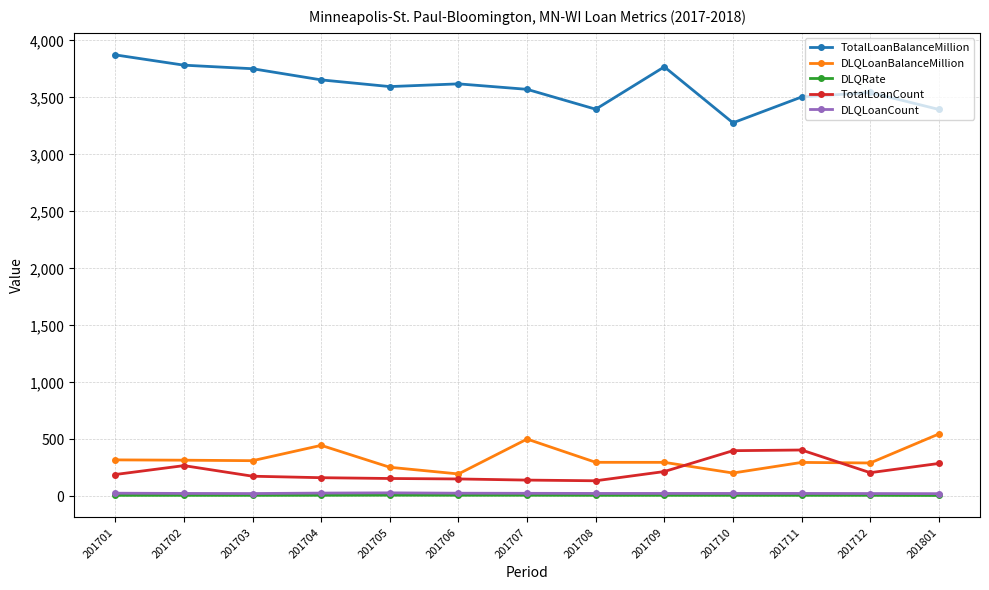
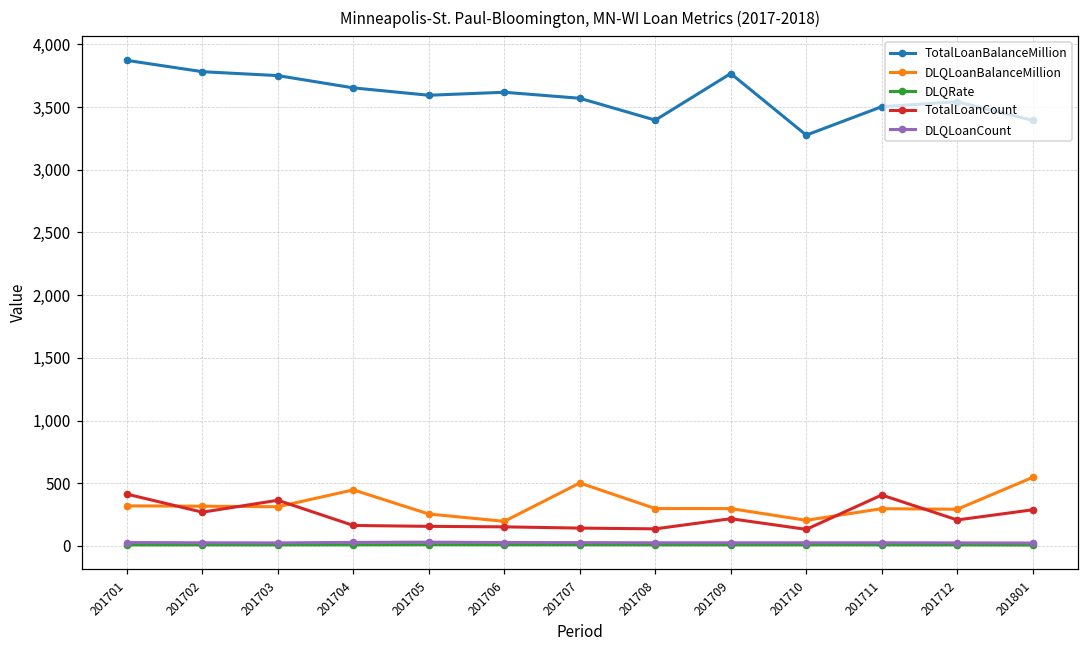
  {
    "TotalLoanBalanceMillion": {
      "201701": "3,870",
      "201702": "3,780",
      "201703": "3,750",
      "201704": "3,650",
      "201705": "3,590",
      "201706": "3,620",
      "201707": "3,570",
      "201708": "3,400",
      "201709": "3,770",
      "201710": "3,280",
      "201711": "3,500"
    },
    "DLQLoanBalanceMillion": {
      "201701": "320",
      "201702": "320",
      "201703": "310",
      "201704": "450",
      "201705": "250",
      "201706": "200",
      "201707": "500",
      "201708": "300",
      "201709": "300",
      "201710": "200",
      "201711": "300",
      "201712": "290",
      "201801": "550"
    },
    "TotalLoanCount": {
-     "201701": "190",
+     "201701": "410",
      "201702": "270",
-     "201703": "180",
+     "201703": "360",
      "201704": "160",
      "201705": "160",
      "201706": "150",
      "201707": "140",
      "201708": "140",
      "201709": "220",
-     "201710": "400",
+     "201710": "130",
      "201711": "410",
      "201712": "210",
      "201801": "290"
    }
  }
